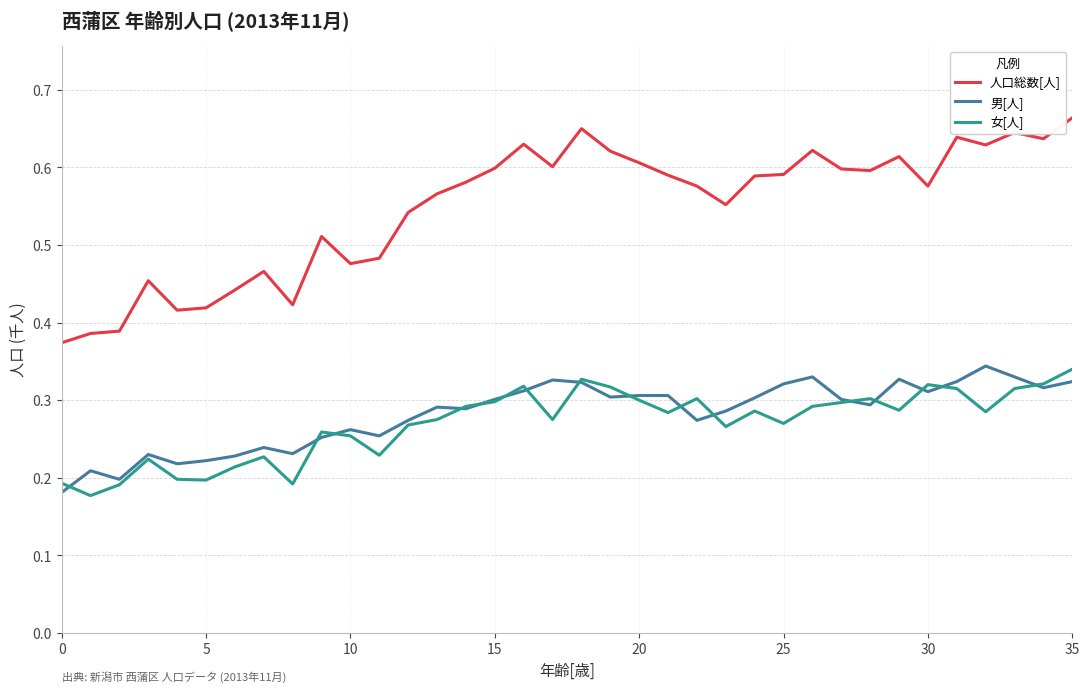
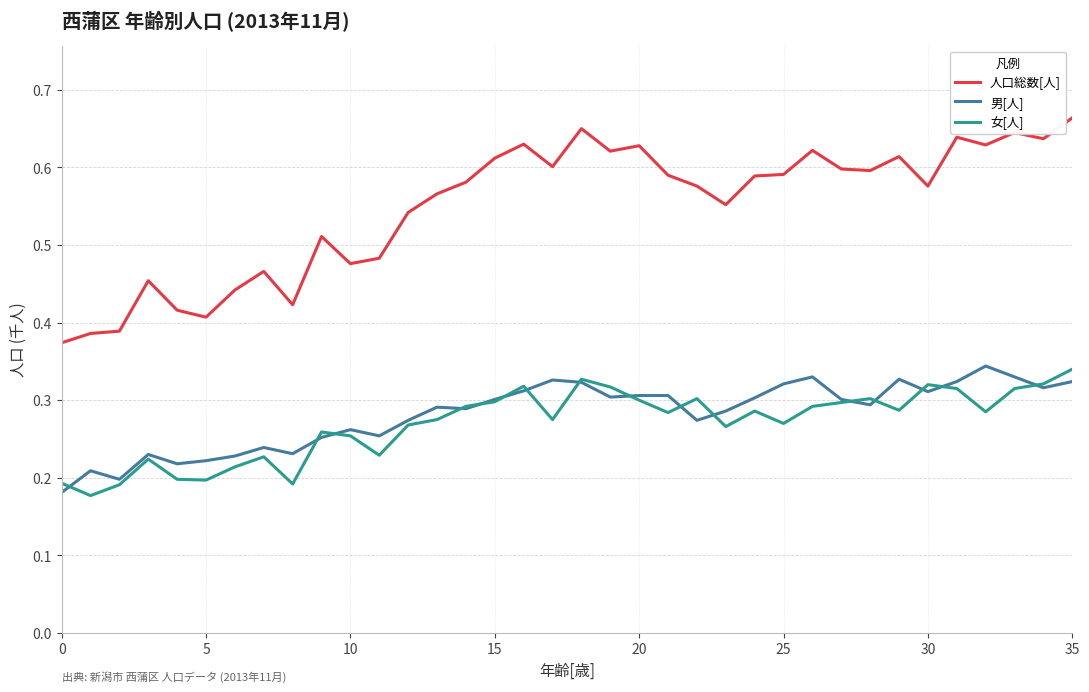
  {
    "人口総数[人]": {
      "0": 0.37,
-     "5": 0.42,
+     "5": 0.41,
      "10": 0.48,
-     "15": 0.60,
-     "20": 0.61,
+     "15": 0.61,
+     "20": 0.63,
      "25": 0.59,
      "30": 0.58,
      "35": 0.66
    }
  }
